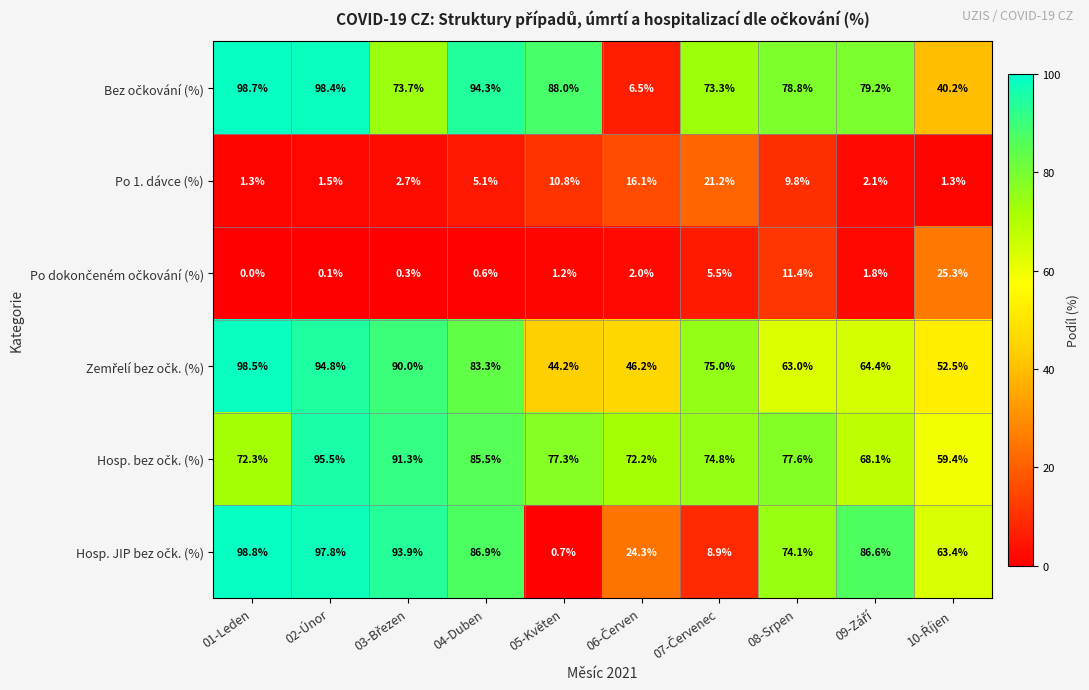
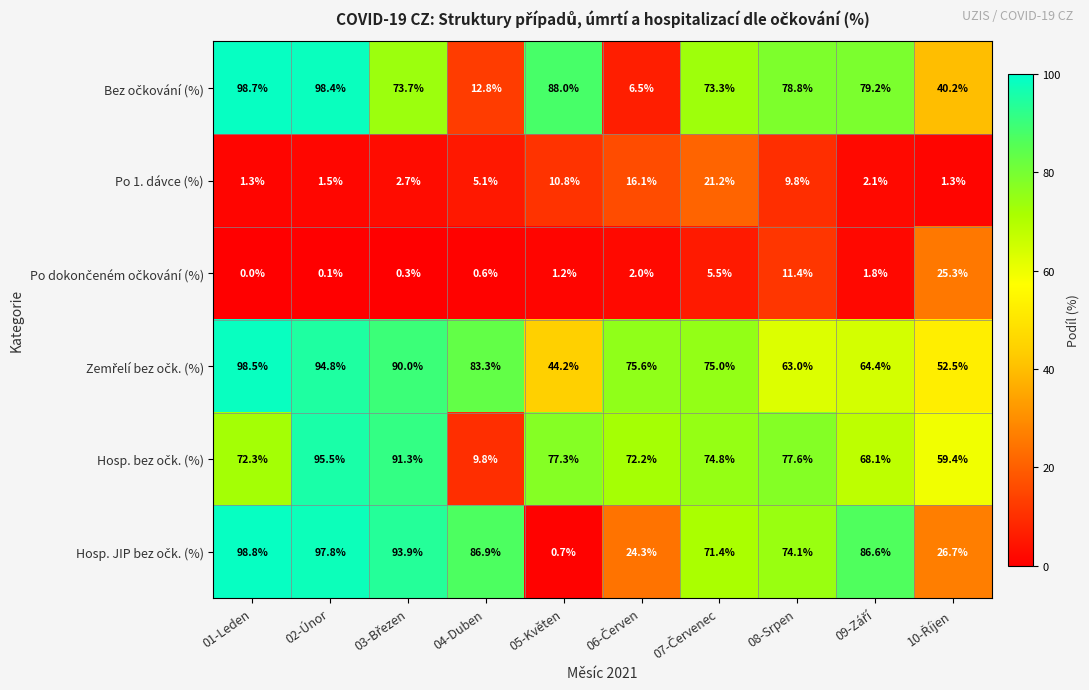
  {
    "Bez očkování (%)": {
      "01-Leden": "98.7%",
      "02-Únor": "98.4%",
      "03-Březen": "73.7%",
-     "04-Duben": "94.3%",
+     "04-Duben": "12.8%",
      "05-Květen": "88.0%",
      "06-Červen": "6.5%",
      "07-Červenec": "73.3%",
      "08-Srpen": "78.8%",
      "09-Září": "79.2%",
      "10-Říjen": "40.2%"
    },
    "Po 1. dávce (%)": {
      "01-Leden": "1.3%",
      "02-Únor": "1.5%",
      "03-Březen": "2.7%",
      "04-Duben": "5.1%",
      "05-Květen": "10.8%",
      "06-Červen": "16.1%",
      "07-Červenec": "21.2%",
      "08-Srpen": "9.8%",
      "09-Září": "2.1%",
      "10-Říjen": "1.3%"
    },
    "Po dokončeném očkování (%)": {
      "01-Leden": "0.0%",
      "02-Únor": "0.1%",
      "03-Březen": "0.3%",
      "04-Duben": "0.6%",
      "05-Květen": "1.2%",
      "06-Červen": "2.0%",
      "07-Červenec": "5.5%",
      "08-Srpen": "11.4%",
      "09-Září": "1.8%",
      "10-Říjen": "25.3%"
    },
    "Zemřelí bez očk. (%)": {
      "01-Leden": "98.5%",
      "02-Únor": "94.8%",
      "03-Březen": "90.0%",
      "04-Duben": "83.3%",
      "05-Květen": "44.2%",
-     "06-Červen": "46.2%",
+     "06-Červen": "75.6%",
      "07-Červenec": "75.0%",
      "08-Srpen": "63.0%",
      "09-Září": "64.4%",
      "10-Říjen": "52.5%"
    },
    "Hosp. bez očk. (%)": {
      "01-Leden": "72.3%",
      "02-Únor": "95.5%",
      "03-Březen": "91.3%",
-     "04-Duben": "85.5%",
+     "04-Duben": "9.8%",
      "05-Květen": "77.3%",
      "06-Červen": "72.2%",
      "07-Červenec": "74.8%",
      "08-Srpen": "77.6%",
      "09-Září": "68.1%",
      "10-Říjen": "59.4%"
    },
    "Hosp. JIP bez očk. (%)": {
      "01-Leden": "98.8%",
      "02-Únor": "97.8%",
      "03-Březen": "93.9%",
      "04-Duben": "86.9%",
      "05-Květen": "0.7%",
      "06-Červen": "24.3%",
-     "07-Červenec": "8.9%",
+     "07-Červenec": "71.4%",
      "08-Srpen": "74.1%",
      "09-Září": "86.6%",
-     "10-Říjen": "63.4%"
+     "10-Říjen": "26.7%"
    }
  }
